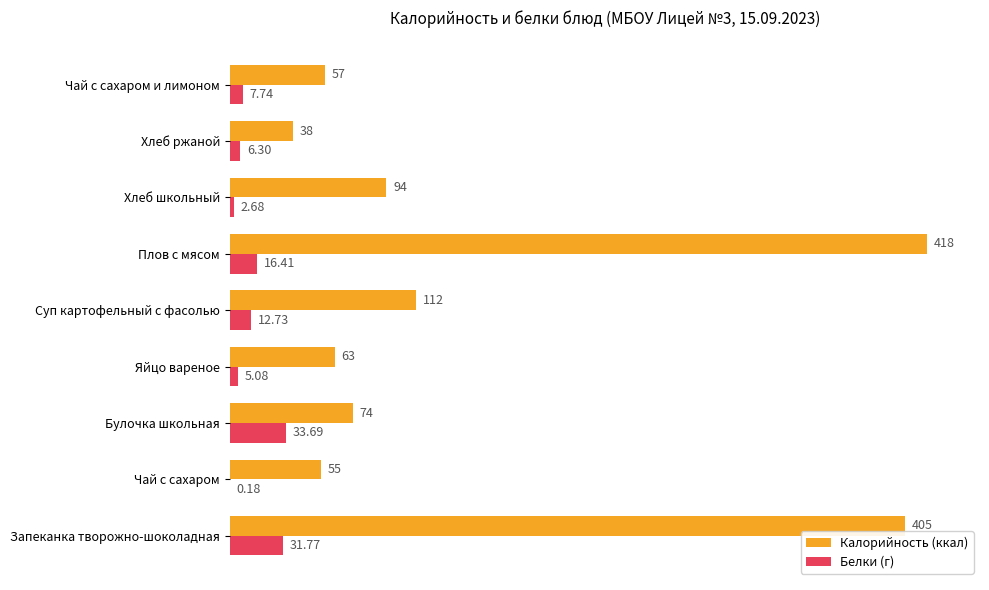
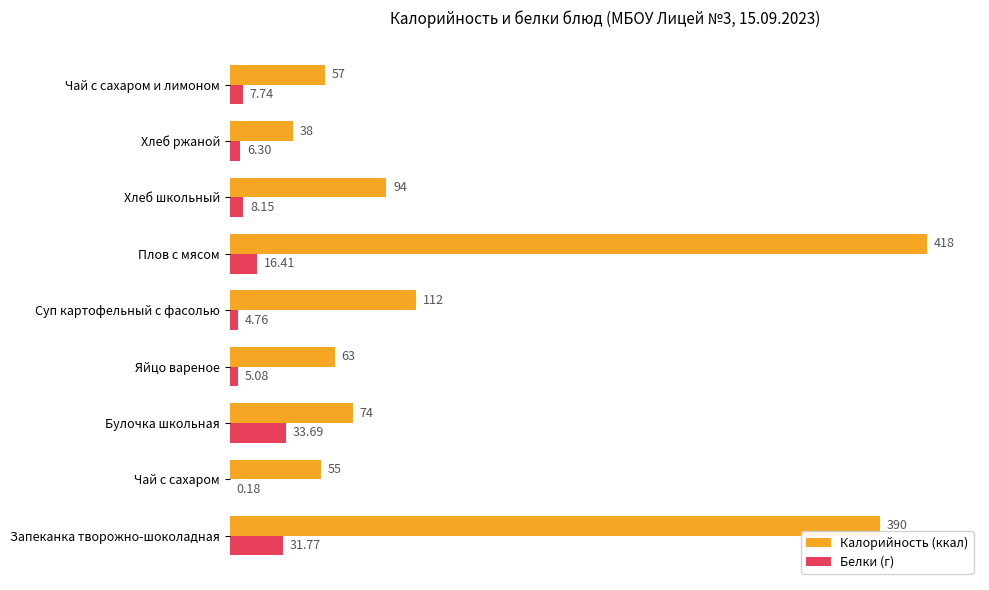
  {
    "Калорийность (ккал)": {
      "Чай с сахаром и лимоном": 57,
      "Хлеб ржаной": 38,
      "Хлеб школьный": 94,
      "Плов с мясом": 418,
      "Суп картофельный с фасолью": 112,
      "Яйцо вареное": 63,
      "Булочка школьная": 74,
      "Чай с сахаром": 55,
-     "Запеканка творожно-шоколадная": 405
+     "Запеканка творожно-шоколадная": 390
    },
    "Белки (г)": {
      "Чай с сахаром и лимоном": 7.74,
      "Хлеб ржаной": 6.30,
-     "Хлеб школьный": 2.68,
+     "Хлеб школьный": 8.15,
      "Плов с мясом": 16.41,
-     "Суп картофельный с фасолью": 12.73,
+     "Суп картофельный с фасолью": 4.76,
      "Яйцо вареное": 5.08,
      "Булочка школьная": 33.69,
      "Чай с сахаром": 0.18,
      "Запеканка творожно-шоколадная": 31.77
    }
  }
